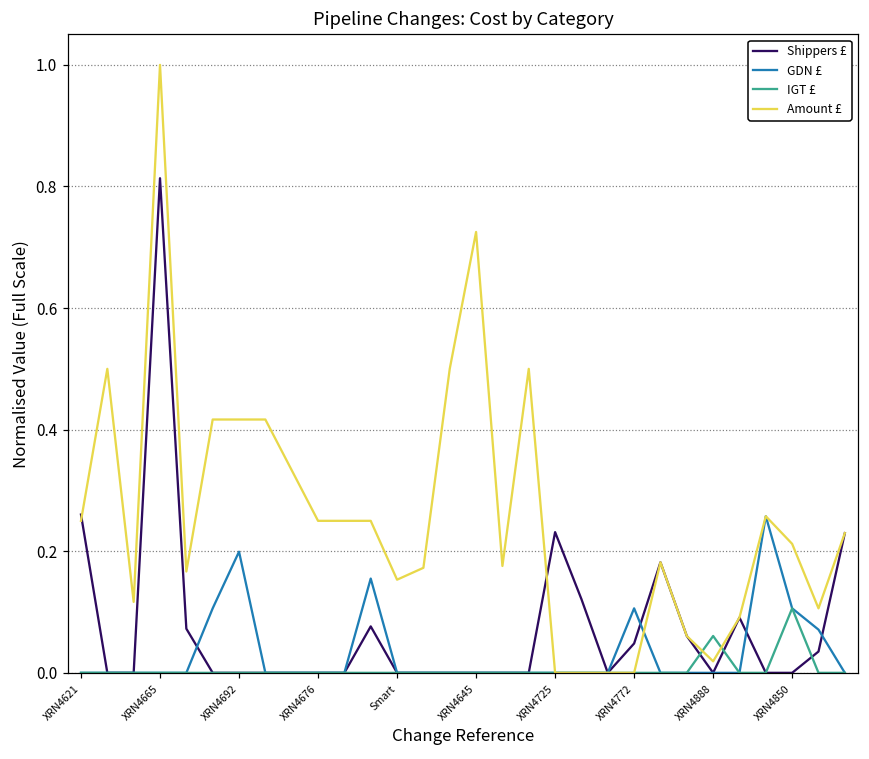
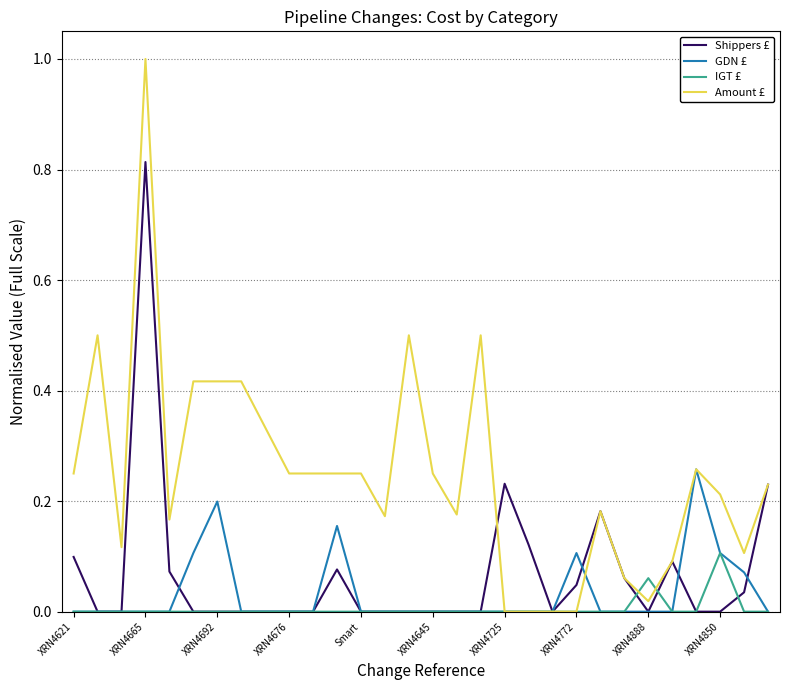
  {
    "Shippers £": {
-     "XRN4621": 0.26,
+     "XRN4621": 0.10,
      "XRN4665": 0.81,
      "XRN4725": 0.23,
      "XRN4772": 0.05,
      "XRN4850": 0.00
    },
    "GDN £": {
      "XRN4692": 0.20,
      "XRN4772": 0.11
    },
    "IGT £": {
      "XRN4888": 0.06
    },
    "Amount £": {
      "XRN4621": 0.25,
      "XRN4665": 1.00,
      "XRN4692": 0.42,
      "XRN4676": 0.25,
-     "Smart": 0.15,
-     "XRN4645": 0.73,
+     "Smart": 0.25,
+     "XRN4645": 0.25,
      "XRN4888": 0.02,
      "XRN4850": 0.21
    }
  }
